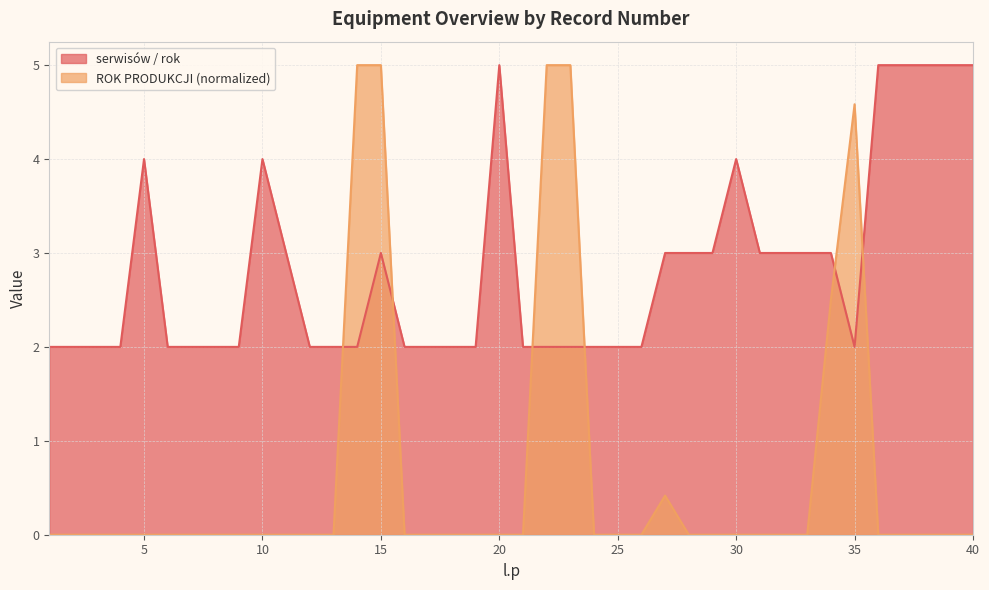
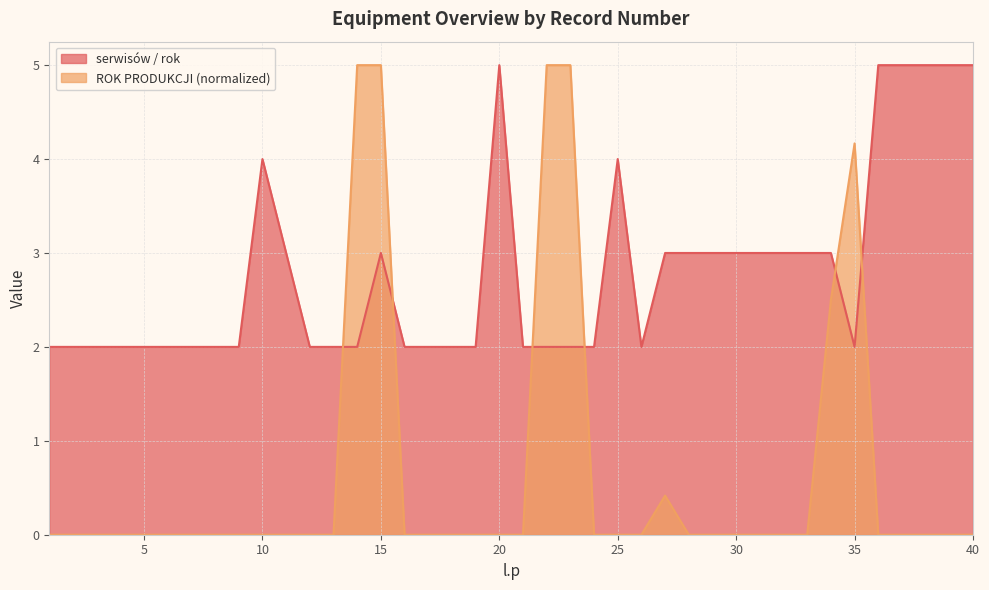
  {
    "serwisów / rok": {
-     "5": 4,
+     "5": 2,
      "10": 4,
      "15": 3,
      "20": 5,
-     "25": 2,
-     "30": 4,
+     "25": 4,
+     "30": 3,
      "35": 2,
      "40": 5
    },
    "ROK PRODUKCJI (normalized)": {
      "5": 0.0,
      "10": 0.0,
      "15": 5.0,
      "20": 0.0,
      "25": 0.0,
      "30": 0.0,
-     "35": 4.6,
+     "35": 4.2,
      "40": 0.0
    }
  }
